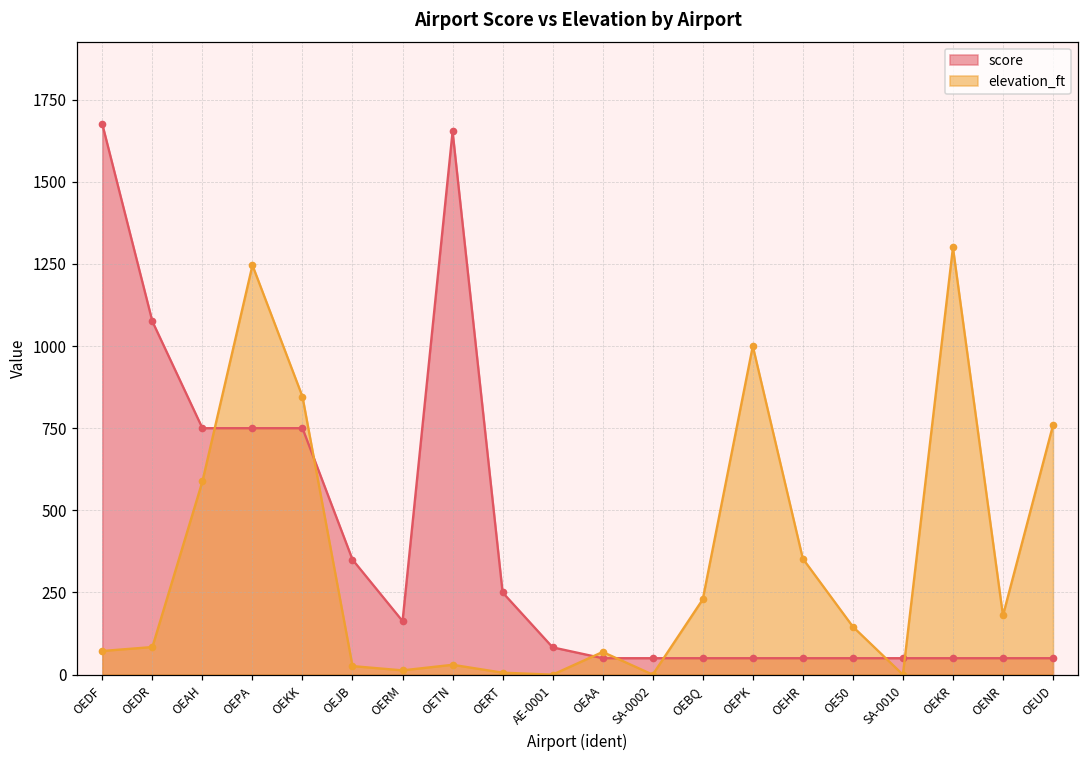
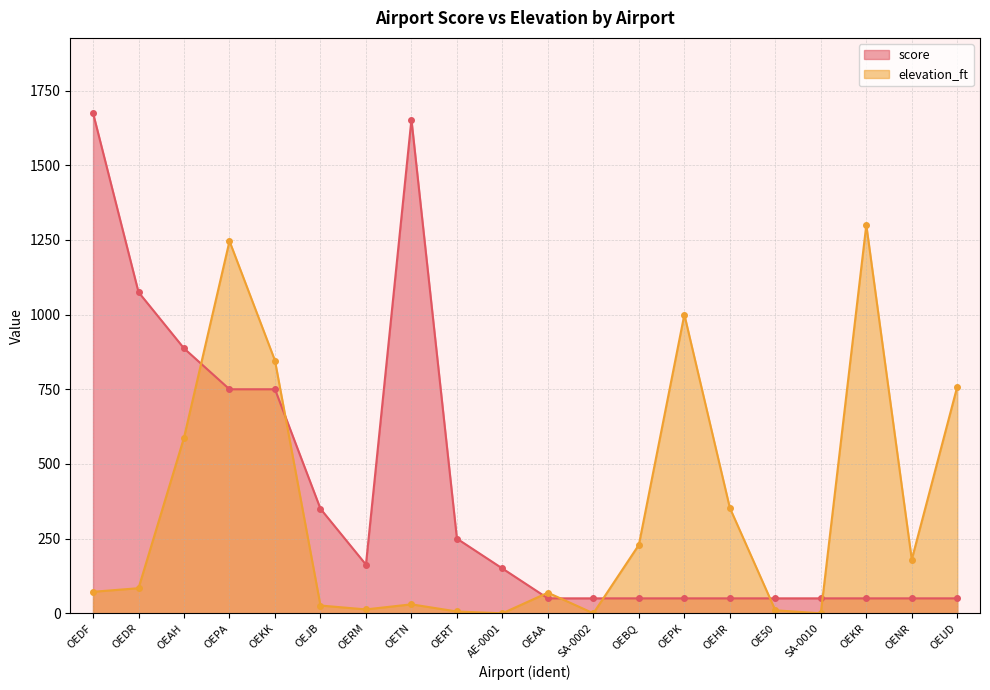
  {
    "score": {
      "OEDF": 1680,
      "OEDR": 1080,
-     "OEAH": 750,
+     "OEAH": 890,
      "OEPA": 750,
      "OEKK": 750,
      "OEJB": 350,
      "OERM": 160,
      "OETN": 1650,
      "OERT": 250,
-     "AE-0001": 80,
+     "AE-0001": 150,
      "OEAA": 50,
      "SA-0002": 50,
      "OEBQ": 50,
      "OEPK": 50,
      "OEHR": 50,
      "OE50": 50,
      "SA-0010": 50,
      "OEKR": 50,
      "OENR": 50,
      "OEUD": 50
    },
    "elevation_ft": {
      "OEDF": 70,
      "OEDR": 80,
      "OEAH": 590,
      "OEPA": 1250,
      "OEKK": 850,
      "OEJB": 30,
      "OERM": 10,
      "OETN": 30,
      "OERT": 10,
      "AE-0001": 0,
      "OEAA": 70,
      "SA-0002": 0,
      "OEBQ": 230,
      "OEPK": 1000,
      "OEHR": 350,
-     "OE50": 150,
+     "OE50": 10,
      "SA-0010": 0,
      "OEKR": 1300,
      "OENR": 180,
      "OEUD": 760
    }
  }
